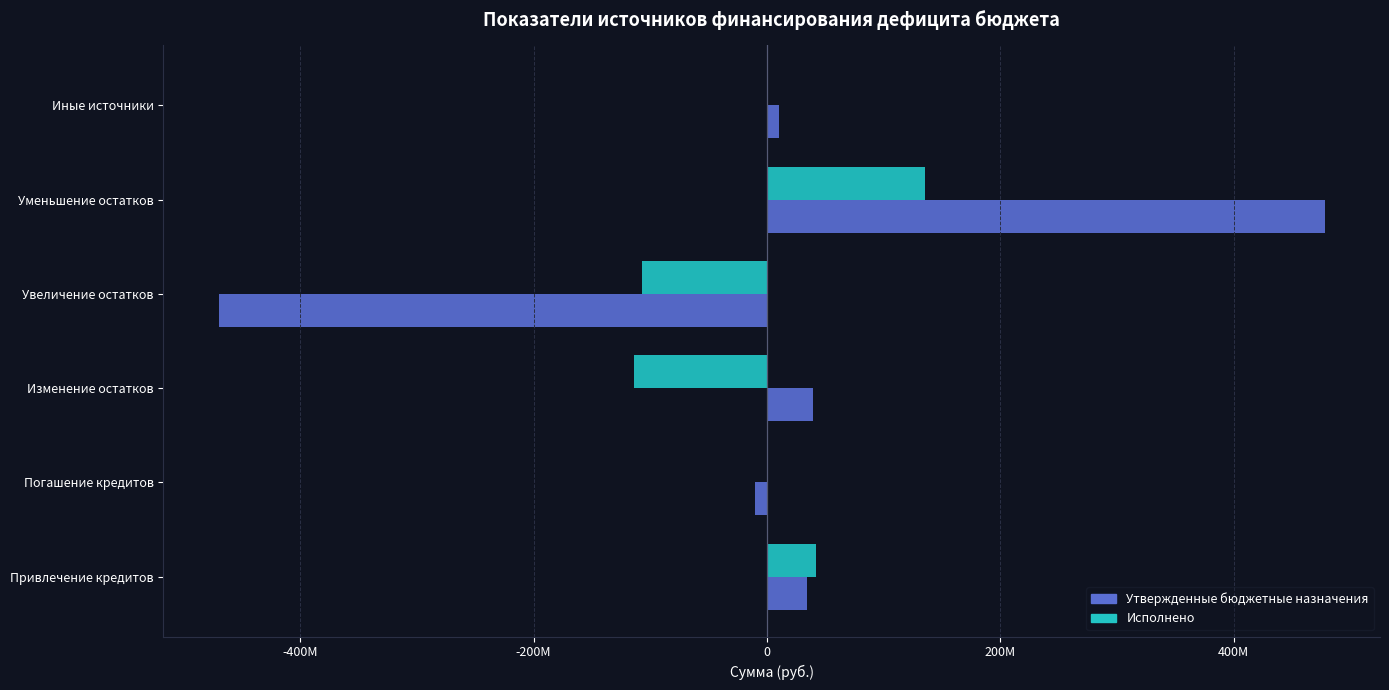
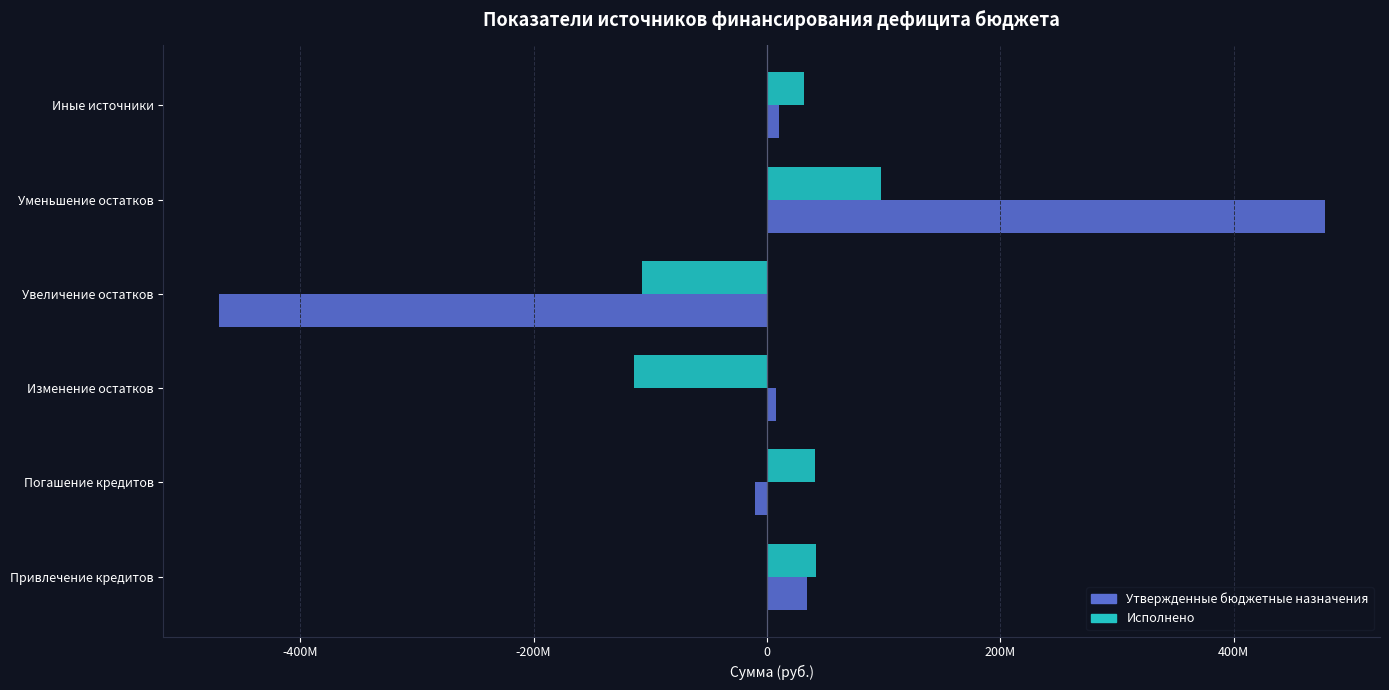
  {
    "Утвержденные бюджетные назначения": {
      "Иные источники": 10000000,
      "Уменьшение остатков": 478000000,
      "Увеличение остатков": -470000000,
-     "Изменение остатков": 39000000,
+     "Изменение остатков": 8000000,
      "Погашение кредитов": -10000000,
      "Привлечение кредитов": 35000000
    },
    "Исполнено": {
-     "Иные источники": 0,
-     "Уменьшение остатков": 135000000,
+     "Иные источники": 32000000,
+     "Уменьшение остатков": 98000000,
      "Увеличение остатков": -107000000,
      "Изменение остатков": -114000000,
-     "Погашение кредитов": 0,
+     "Погашение кредитов": 41000000,
      "Привлечение кредитов": 42000000
    }
  }
